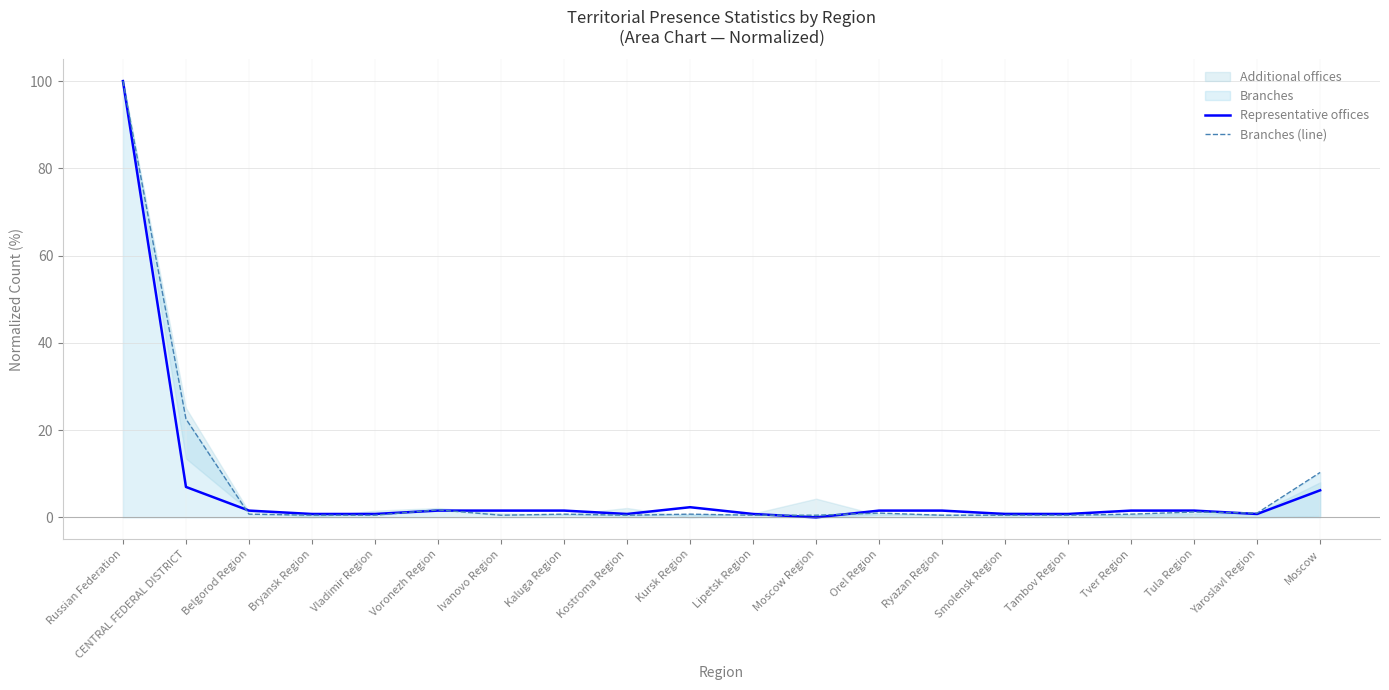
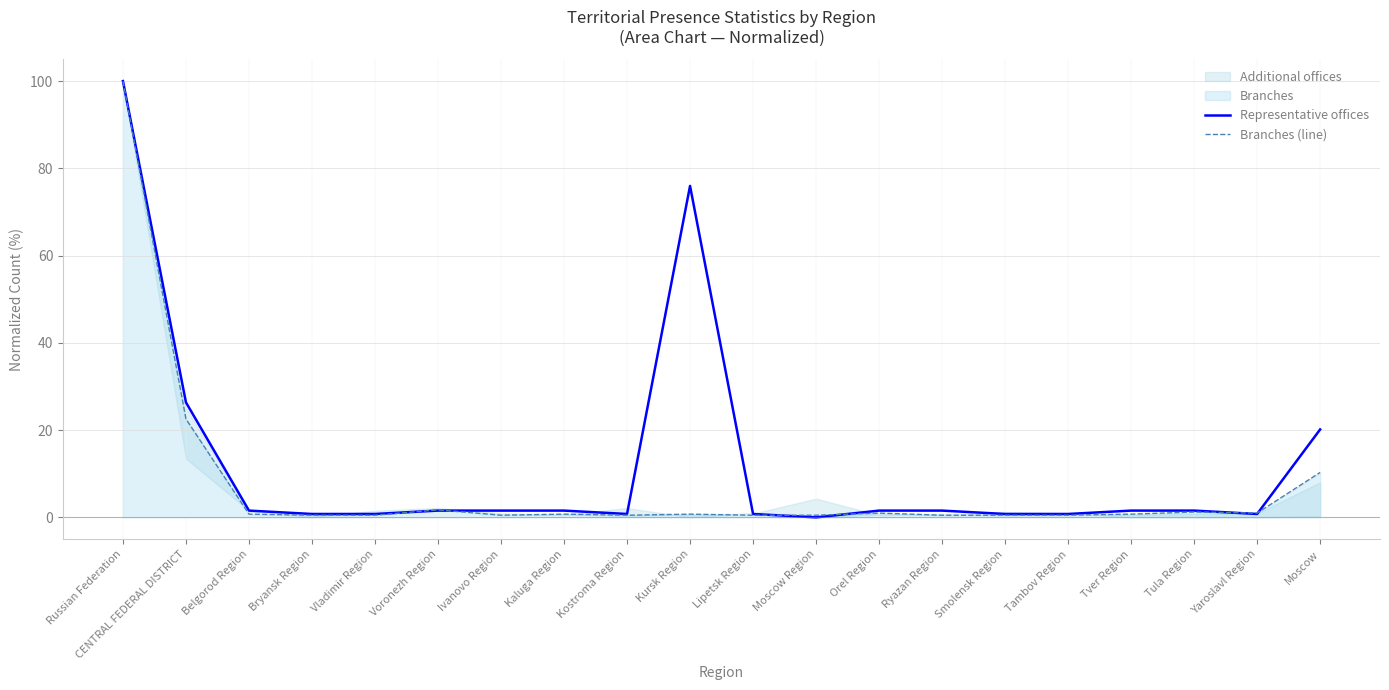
  {
    "Representative offices": {
-     "CENTRAL FEDERAL DISTRICT": 7,
+     "CENTRAL FEDERAL DISTRICT": 26,
      "Ivanovo Region": 2,
      "Kaluga Region": 2,
-     "Kursk Region": 2,
+     "Kursk Region": 76,
      "Ryazan Region": 2,
      "Tver Region": 2,
-     "Moscow": 6
+     "Moscow": 20
    }
  }
